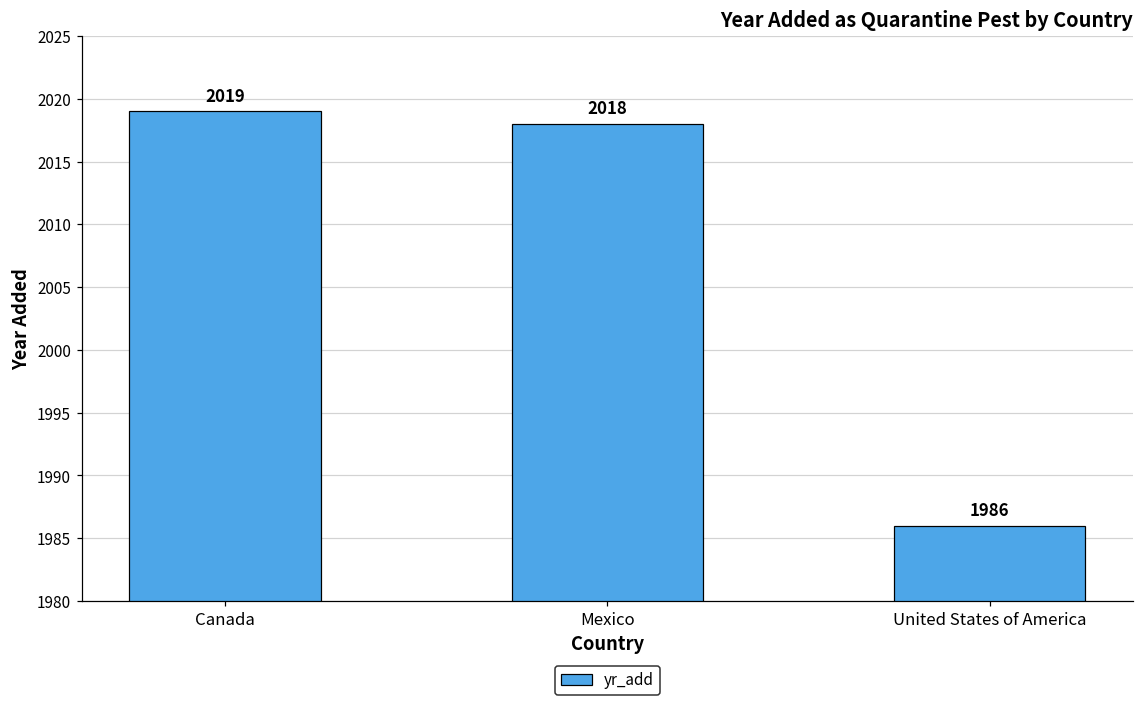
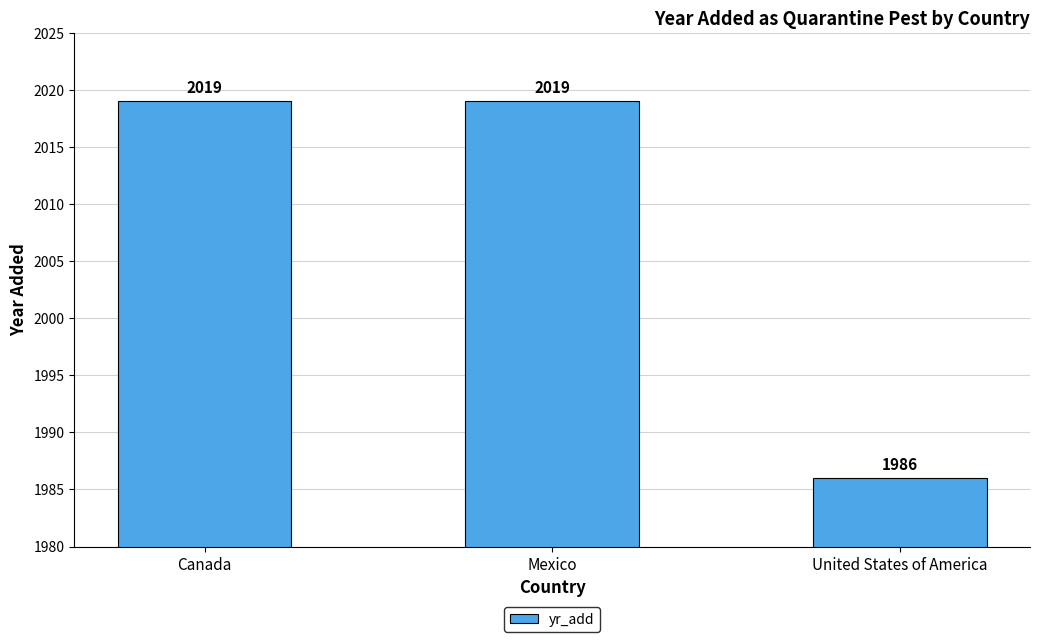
  {
    "Canada": 2019,
-   "Mexico": 2018,
+   "Mexico": 2019,
    "United States of America": 1986
  }
